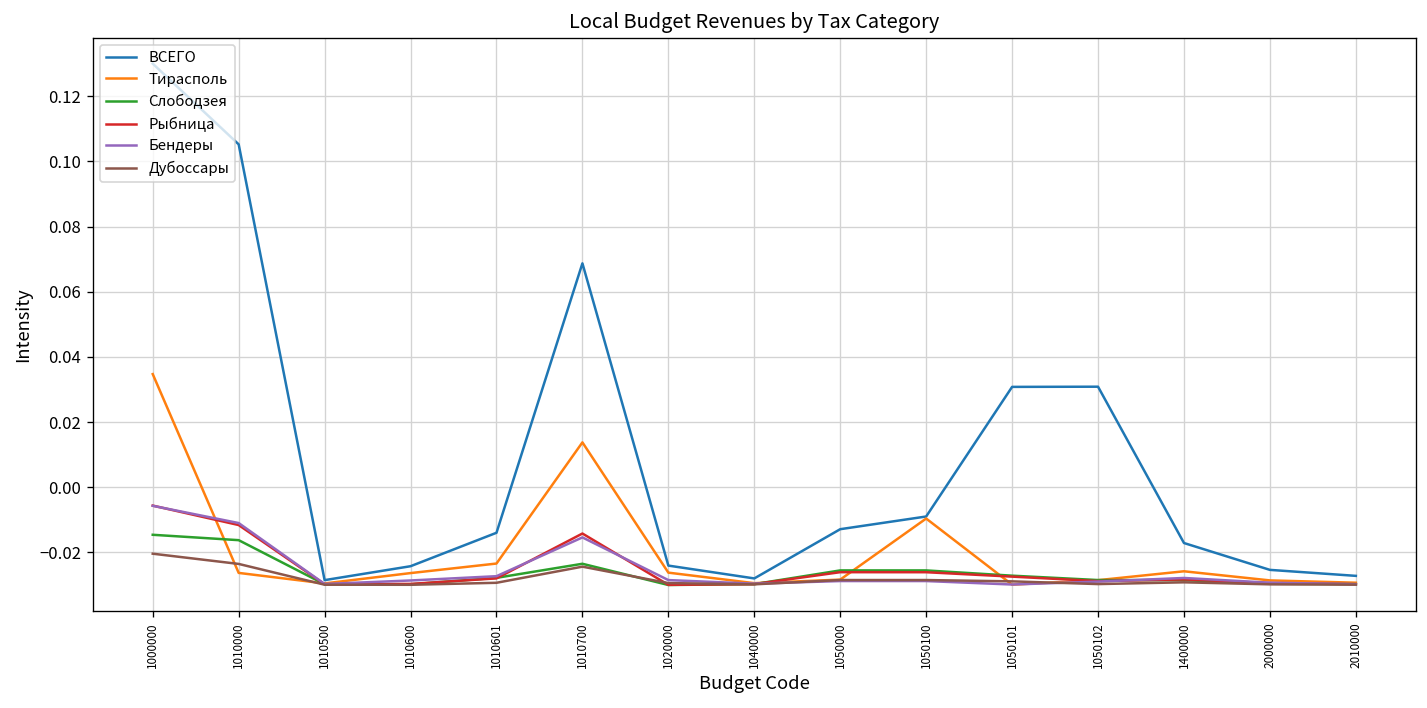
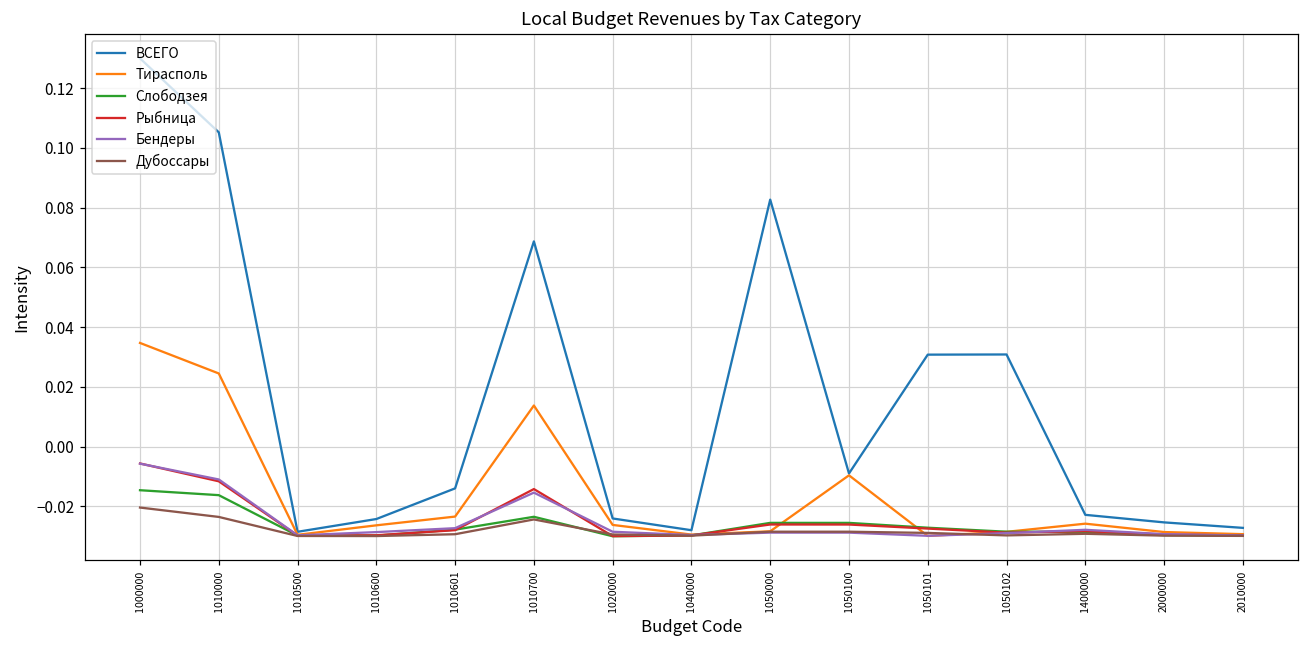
  {
    "ВСЕГО": {
      "1010000": 0.105,
      "1010500": -0.029,
      "1010600": -0.024,
      "1010601": -0.014,
      "1010700": 0.069,
      "1020000": -0.024,
      "1040000": -0.028,
-     "1050000": -0.013,
+     "1050000": 0.083,
      "1050101": 0.031,
      "1050102": 0.031,
-     "1400000": -0.017,
+     "1400000": -0.023,
      "2000000": -0.025,
      "2010000": -0.027
    },
    "Тирасполь": {
      "1000000": 0.035,
-     "1010000": -0.026,
+     "1010000": 0.025,
      "1010600": -0.026,
      "1010601": -0.023,
      "1010700": 0.014,
      "1020000": -0.026,
      "1400000": -0.026
    },
    "Слободзея": {
      "1000000": -0.015,
      "1010000": -0.016
    },
    "Рыбница": {
      "1010700": -0.014
    },
    "Бендеры": {
      "1010600": -0.029,
      "1010700": -0.015
    },
    "Дубоссары": {
      "1000000": -0.020,
      "1010000": -0.024,
      "1010601": -0.029,
      "1050101": -0.029
    }
  }
